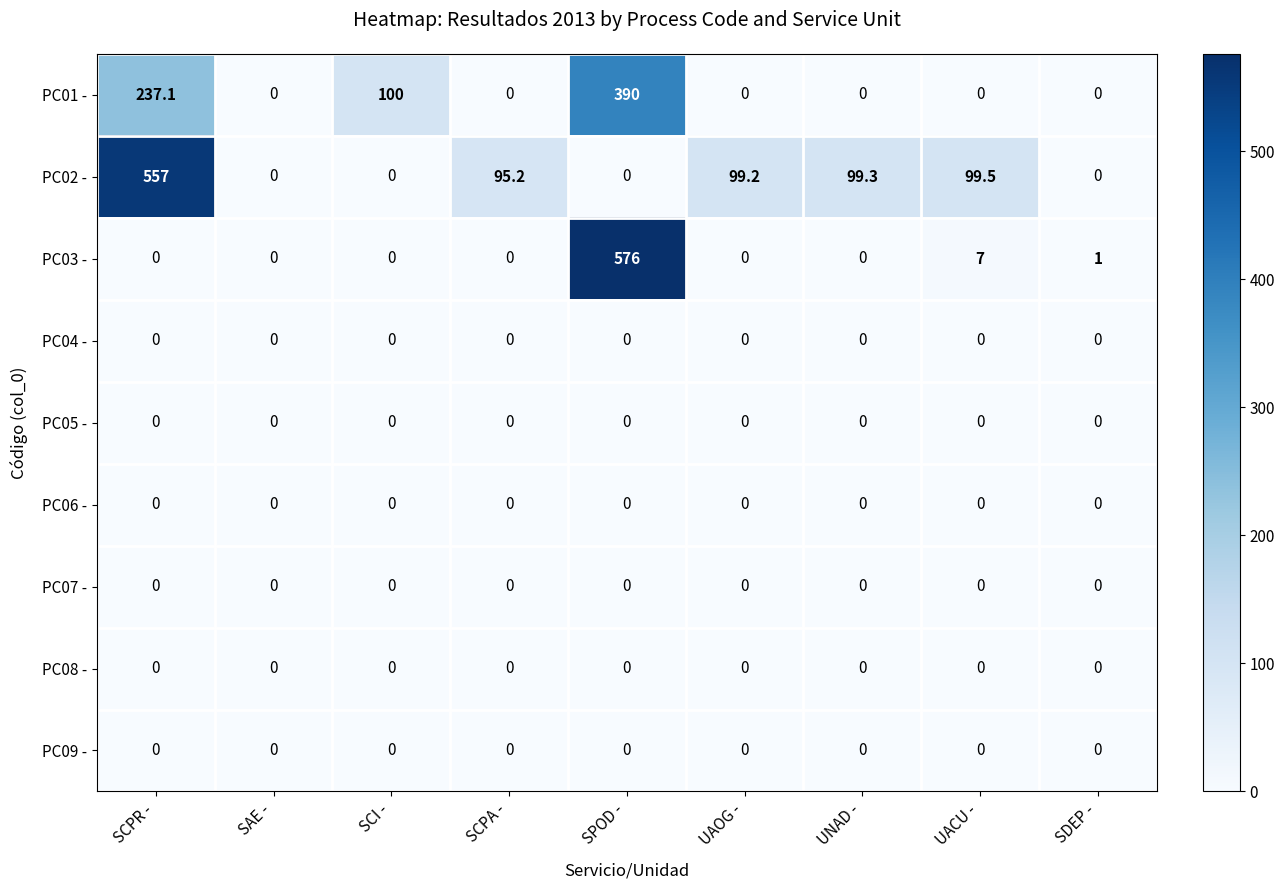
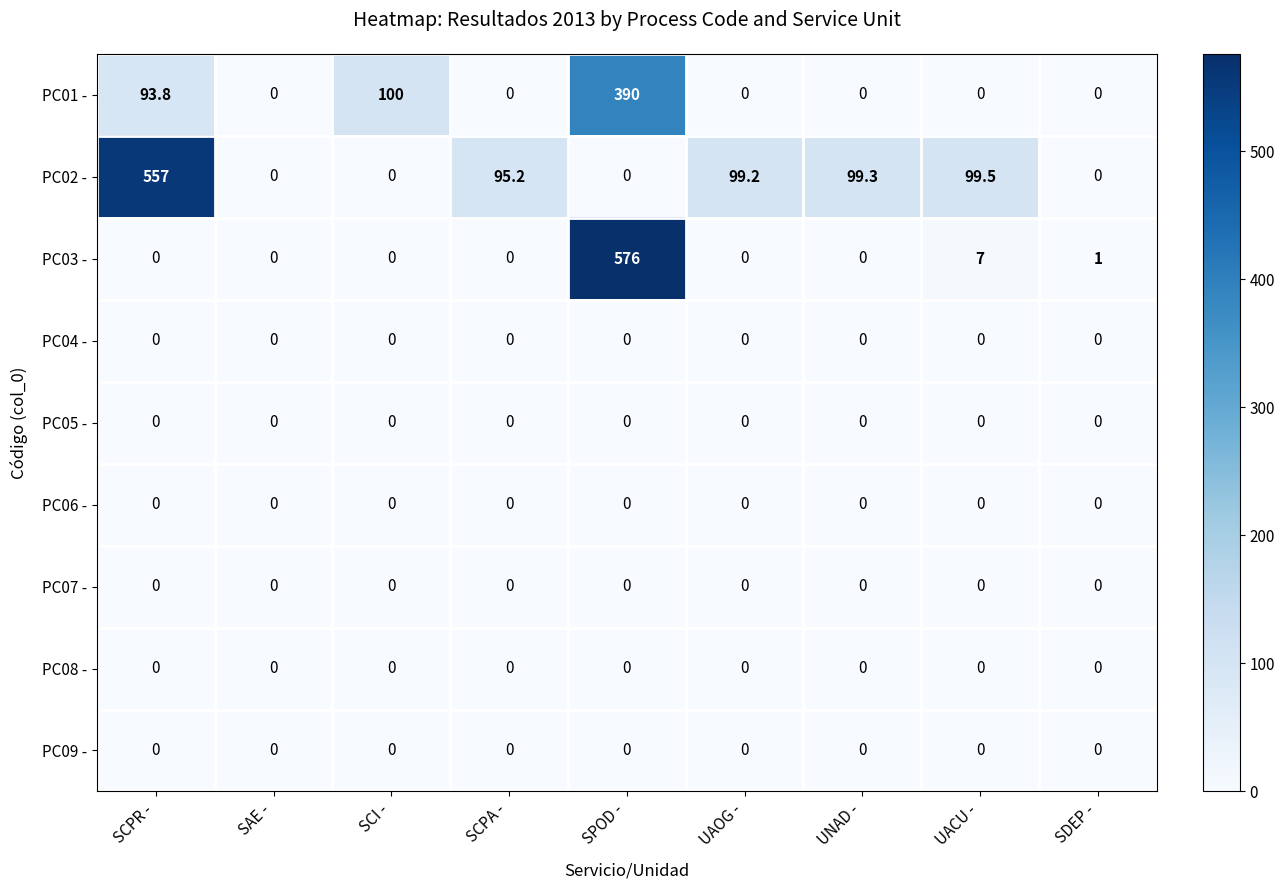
  {
    "PC01 -": {
-     "SCPR -": 237.1,
+     "SCPR -": 93.8,
      "SAE -": 0,
      "SCI -": 100,
      "SCPA -": 0,
      "SPOD -": 390,
      "UAOG -": 0,
      "UNAD -": 0,
      "UACU -": 0,
      "SDEP -": 0
    },
    "PC02 -": {
      "SCPR -": 557,
      "SAE -": 0,
      "SCI -": 0,
      "SCPA -": 95.2,
      "SPOD -": 0,
      "UAOG -": 99.2,
      "UNAD -": 99.3,
      "UACU -": 99.5,
      "SDEP -": 0
    },
    "PC03 -": {
      "SCPR -": 0,
      "SAE -": 0,
      "SCI -": 0,
      "SCPA -": 0,
      "SPOD -": 576,
      "UAOG -": 0,
      "UNAD -": 0,
      "UACU -": 7,
      "SDEP -": 1
    },
    "PC04 -": {
      "SCPR -": 0,
      "SAE -": 0,
      "SCI -": 0,
      "SCPA -": 0,
      "SPOD -": 0,
      "UAOG -": 0,
      "UNAD -": 0,
      "UACU -": 0,
      "SDEP -": 0
    },
    "PC05 -": {
      "SCPR -": 0,
      "SAE -": 0,
      "SCI -": 0,
      "SCPA -": 0,
      "SPOD -": 0,
      "UAOG -": 0,
      "UNAD -": 0,
      "UACU -": 0,
      "SDEP -": 0
    },
    "PC06 -": {
      "SCPR -": 0,
      "SAE -": 0,
      "SCI -": 0,
      "SCPA -": 0,
      "SPOD -": 0,
      "UAOG -": 0,
      "UNAD -": 0,
      "UACU -": 0,
      "SDEP -": 0
    },
    "PC07 -": {
      "SCPR -": 0,
      "SAE -": 0,
      "SCI -": 0,
      "SCPA -": 0,
      "SPOD -": 0,
      "UAOG -": 0,
      "UNAD -": 0,
      "UACU -": 0,
      "SDEP -": 0
    },
    "PC08 -": {
      "SCPR -": 0,
      "SAE -": 0,
      "SCI -": 0,
      "SCPA -": 0,
      "SPOD -": 0,
      "UAOG -": 0,
      "UNAD -": 0,
      "UACU -": 0,
      "SDEP -": 0
    },
    "PC09 -": {
      "SCPR -": 0,
      "SAE -": 0,
      "SCI -": 0,
      "SCPA -": 0,
      "SPOD -": 0,
      "UAOG -": 0,
      "UNAD -": 0,
      "UACU -": 0,
      "SDEP -": 0
    }
  }
